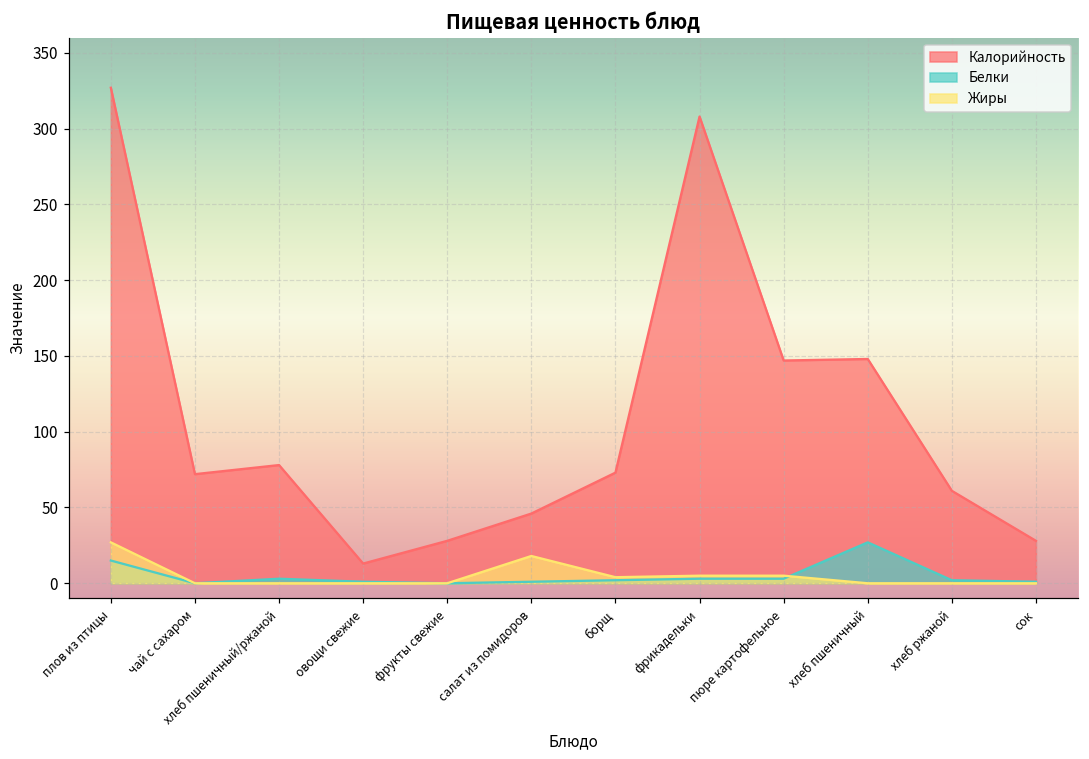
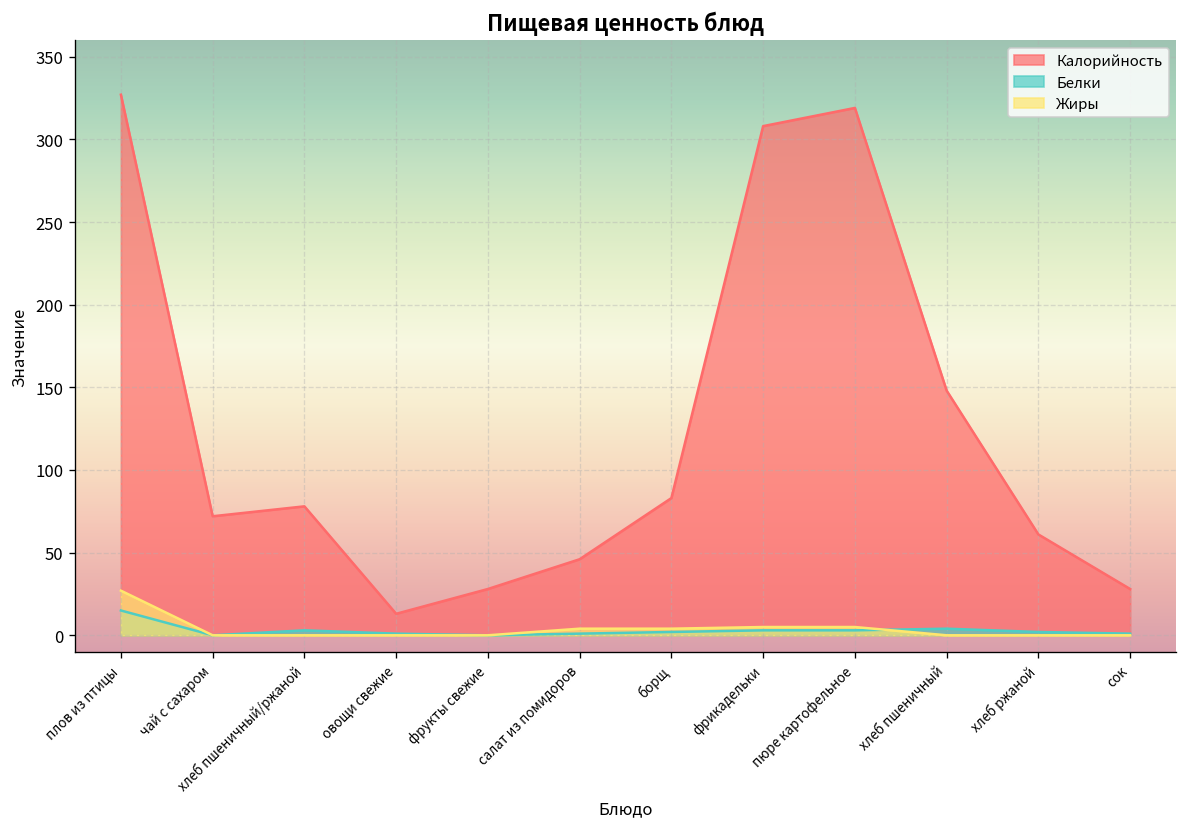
  {
    "Калорийность": {
      "плов из птицы": 327,
      "чай с сахаром": 72,
      "хлеб пшеничный/ржаной": 78,
      "овощи свежие": 13,
      "фрукты свежие": 28,
      "салат из помидоров": 46,
-     "борщ": 73,
+     "борщ": 83,
      "фрикадельки": 308,
-     "пюре картофельное": 147,
+     "пюре картофельное": 319,
      "хлеб пшеничный": 148,
      "хлеб ржаной": 61,
      "сок": 28
    },
    "Белки": {
      "плов из птицы": 15,
      "хлеб пшеничный/ржаной": 3,
      "салат из помидоров": 1,
      "борщ": 2,
      "фрикадельки": 3,
      "пюре картофельное": 3,
-     "хлеб пшеничный": 27,
+     "хлеб пшеничный": 4,
      "хлеб ржаной": 2
    },
    "Жиры": {
      "плов из птицы": 27,
      "хлеб пшеничный/ржаной": 0,
-     "салат из помидоров": 18,
+     "салат из помидоров": 4,
      "борщ": 4,
      "фрикадельки": 5,
      "пюре картофельное": 5,
      "хлеб пшеничный": 0,
      "хлеб ржаной": 0
    }
  }
